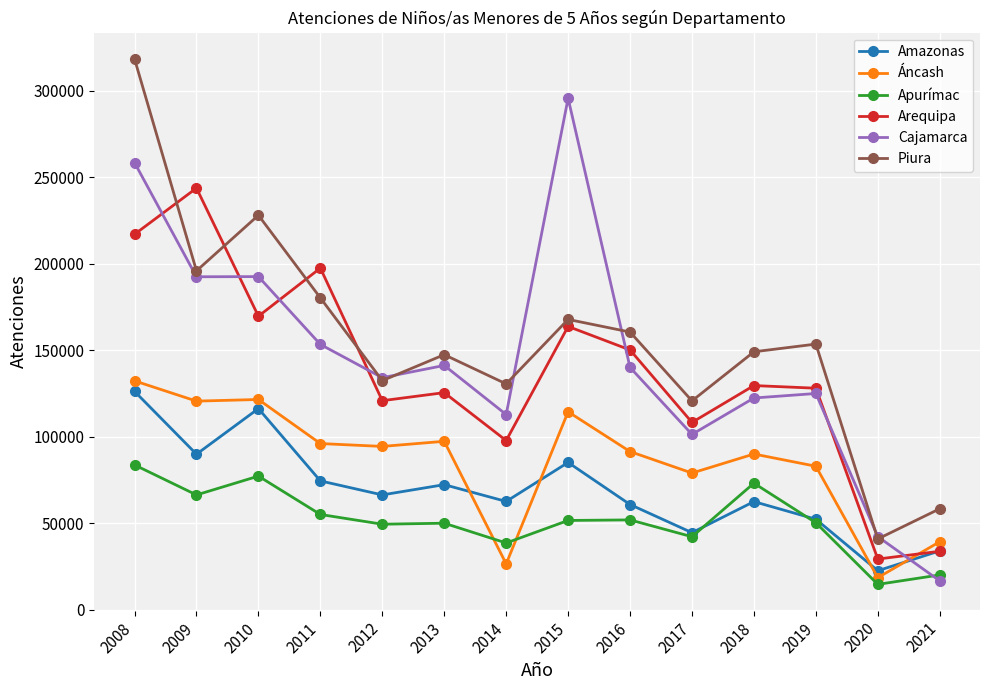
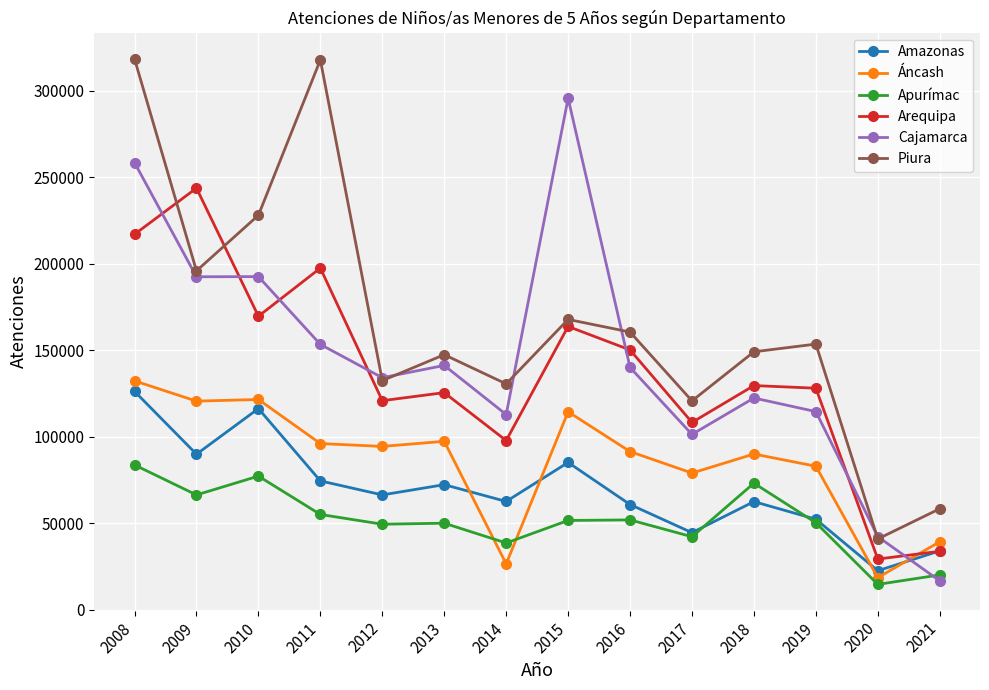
  {
    "Amazonas": {
      "2008": 126000,
      "2009": 90000,
      "2010": 116000,
      "2011": 75000,
      "2012": 66000,
      "2013": 72000,
      "2014": 63000,
      "2015": 85000,
      "2016": 61000,
      "2017": 45000,
      "2018": 63000,
      "2019": 52000,
      "2020": 23000
    },
    "Áncash": {
      "2008": 132000,
      "2009": 121000,
      "2010": 122000,
      "2011": 96000,
      "2012": 94000,
      "2013": 97000,
      "2014": 27000,
      "2015": 115000,
      "2016": 92000,
      "2017": 79000,
      "2018": 90000,
      "2019": 83000,
      "2020": 19000,
      "2021": 39000
    },
    "Apurímac": {
      "2008": 84000,
      "2009": 66000,
      "2010": 77000,
      "2011": 55000,
      "2012": 50000,
      "2013": 50000,
      "2014": 39000,
      "2015": 52000,
      "2016": 52000,
      "2017": 42000,
      "2018": 73000,
      "2019": 50000,
      "2020": 15000,
      "2021": 20000
    },
    "Arequipa": {
      "2008": 217000,
      "2009": 244000,
      "2010": 170000,
      "2011": 198000,
      "2012": 121000,
      "2013": 126000,
      "2014": 98000,
      "2015": 164000,
      "2016": 150000,
      "2017": 108000,
      "2018": 130000,
      "2019": 128000,
      "2020": 29000
    },
    "Cajamarca": {
      "2008": 259000,
      "2009": 193000,
      "2010": 193000,
      "2011": 153000,
      "2012": 134000,
      "2013": 141000,
      "2014": 113000,
      "2015": 296000,
      "2016": 140000,
      "2017": 101000,
      "2018": 122000,
-     "2019": 125000,
+     "2019": 115000,
      "2021": 17000
    },
    "Piura": {
      "2008": 319000,
      "2009": 196000,
      "2010": 228000,
-     "2011": 180000,
+     "2011": 318000,
      "2012": 133000,
      "2013": 148000,
      "2014": 131000,
      "2015": 168000,
      "2016": 161000,
      "2017": 121000,
      "2018": 149000,
      "2019": 154000,
      "2021": 58000
    }
  }
